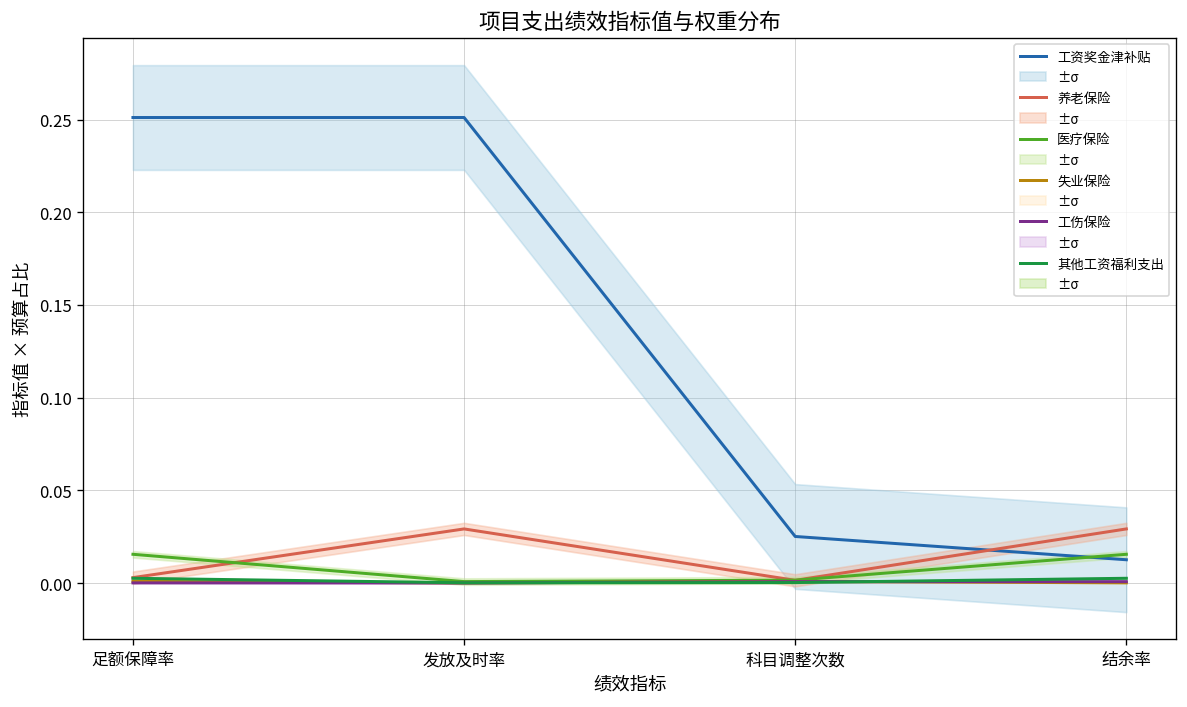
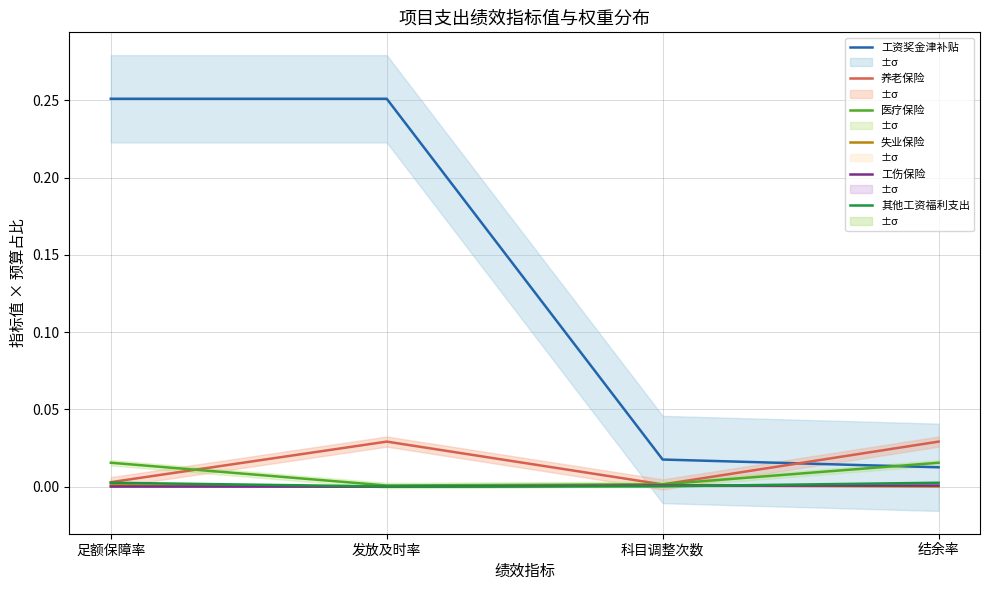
  {
    "工资奖金津补贴": {
      "足额保障率": 0.251,
      "发放及时率": 0.251,
-     "科目调整次数": 0.025,
+     "科目调整次数": 0.018,
      "结余率": 0.013
    },
    "养老保险": {
      "发放及时率": 0.029,
      "结余率": 0.029
    },
    "医疗保险": {
      "足额保障率": 0.015,
      "结余率": 0.015
    }
  }
